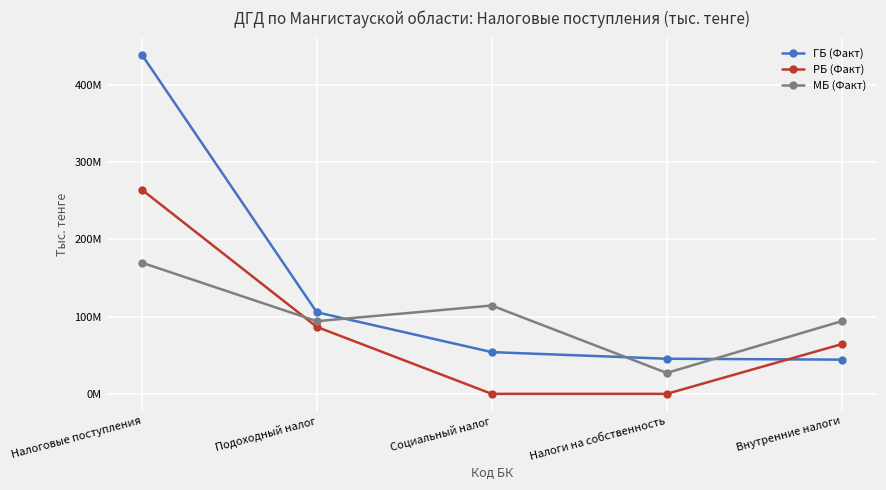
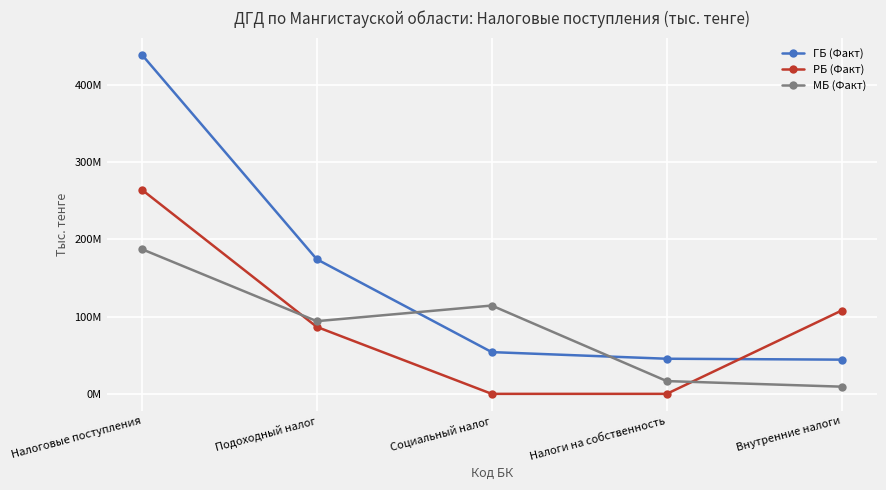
  {
    "ГБ (Факт)": {
      "Налоговые поступления": 440000000,
-     "Подоходный налог": 110000000,
+     "Подоходный налог": 170000000,
      "Социальный налог": 50000000,
      "Налоги на собственность": 50000000,
      "Внутренние налоги": 40000000
    },
    "РБ (Факт)": {
      "Налоговые поступления": 260000000,
      "Подоходный налог": 90000000,
      "Социальный налог": 0,
      "Налоги на собственность": 0,
-     "Внутренние налоги": 60000000
+     "Внутренние налоги": 110000000
    },
    "МБ (Факт)": {
-     "Налоговые поступления": 170000000,
+     "Налоговые поступления": 190000000,
      "Подоходный налог": 90000000,
      "Социальный налог": 110000000,
-     "Налоги на собственность": 30000000,
-     "Внутренние налоги": 90000000
+     "Налоги на собственность": 20000000,
+     "Внутренние налоги": 10000000
    }
  }
